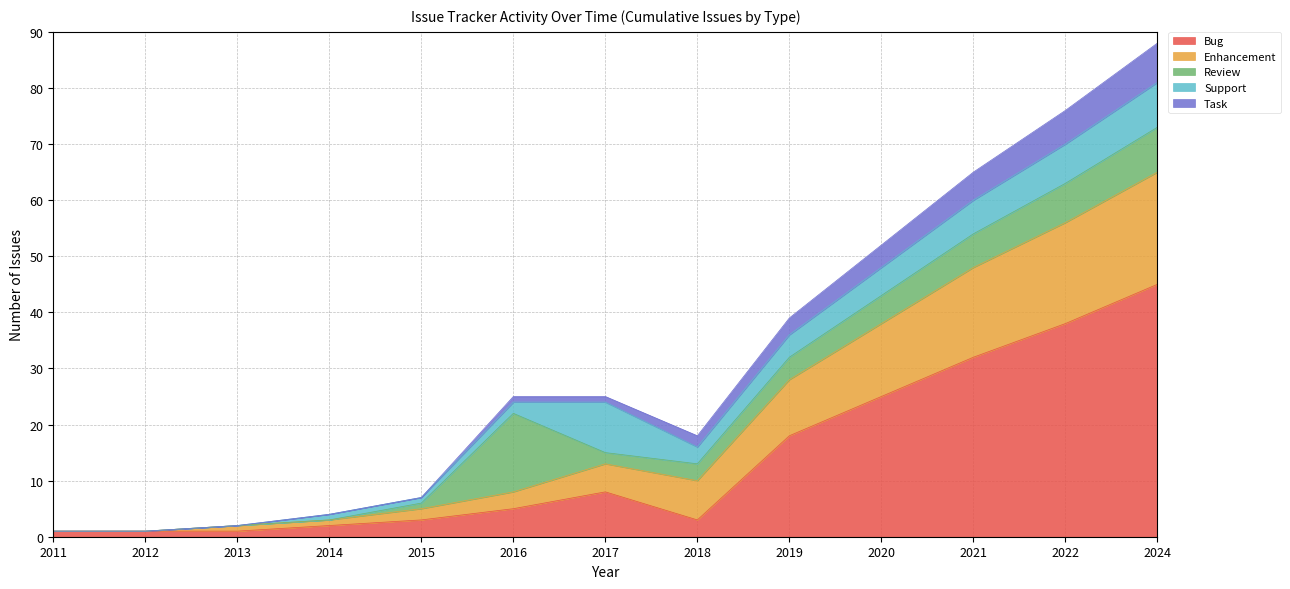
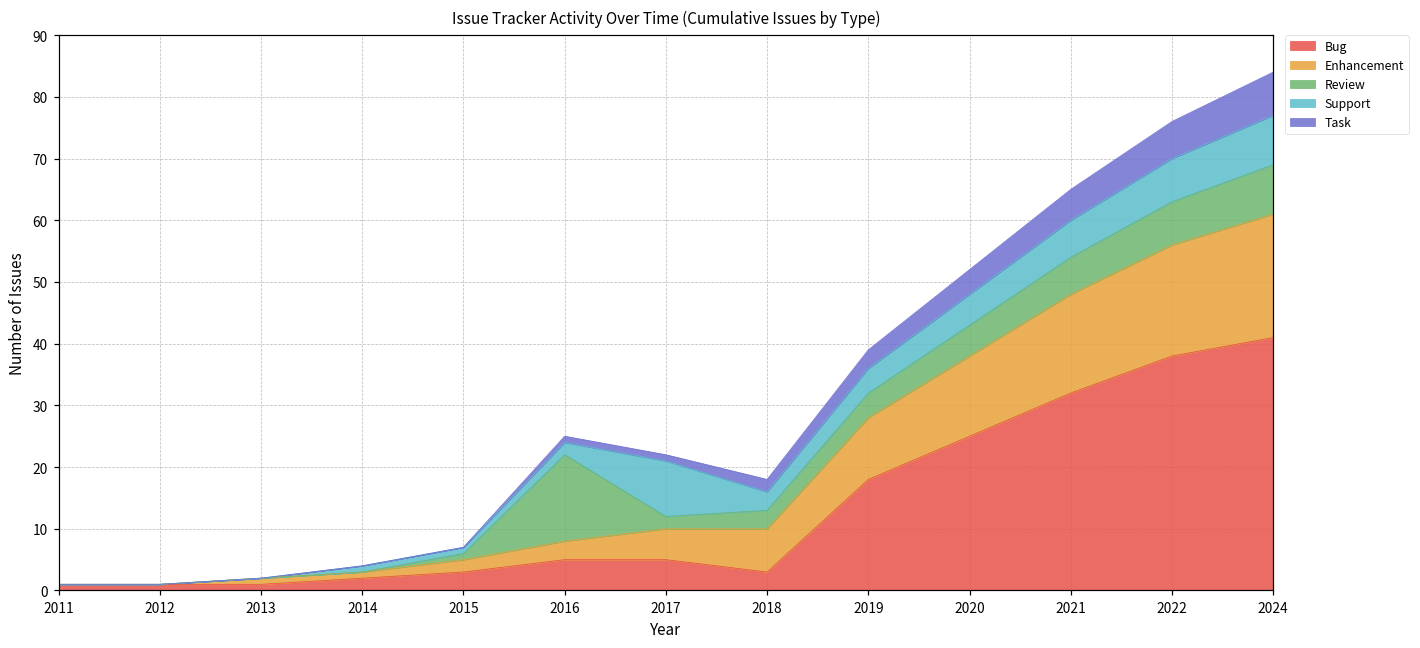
  {
    "Bug": {
      "2013": 1,
      "2014": 2,
      "2015": 3,
      "2016": 5,
-     "2017": 8,
+     "2017": 5,
      "2018": 3,
      "2019": 18,
      "2020": 25,
      "2021": 32,
      "2022": 38,
-     "2024": 45
+     "2024": 41
    },
    "Enhancement": {
      "2015": 2,
      "2016": 3,
      "2017": 5,
      "2018": 7,
      "2019": 10,
      "2020": 13,
      "2021": 16,
      "2022": 18,
      "2024": 20
    },
    "Review": {
      "2015": 1,
      "2016": 14,
      "2017": 2,
      "2018": 3,
      "2019": 4,
      "2020": 5,
      "2021": 6,
      "2022": 7,
      "2024": 8
    },
    "Support": {
      "2016": 2,
      "2017": 9,
      "2018": 3,
      "2019": 4,
      "2020": 5,
      "2021": 6,
      "2022": 7,
      "2024": 8
    },
    "Task": {
      "2016": 1,
      "2017": 1,
      "2018": 2,
      "2019": 3,
      "2020": 4,
      "2021": 5,
      "2022": 6,
      "2024": 7
    }
  }
